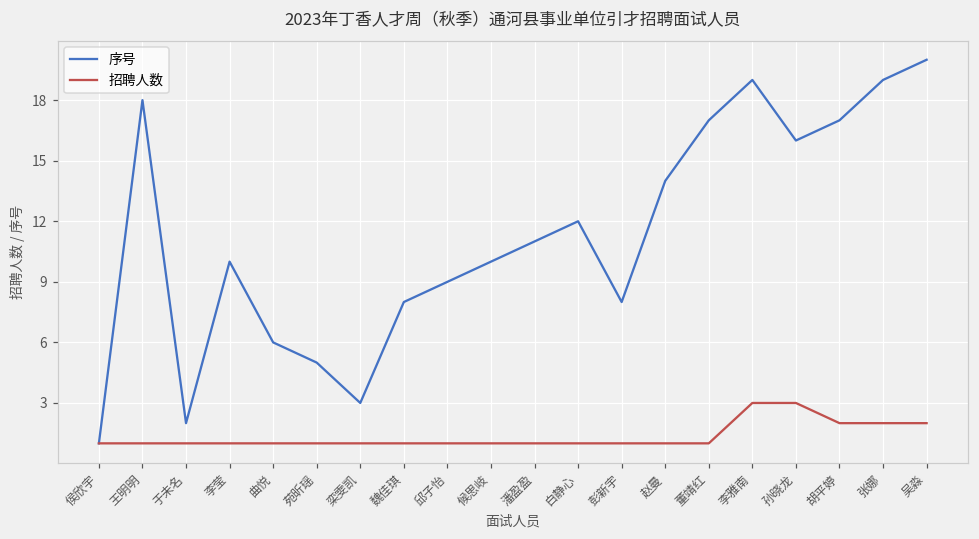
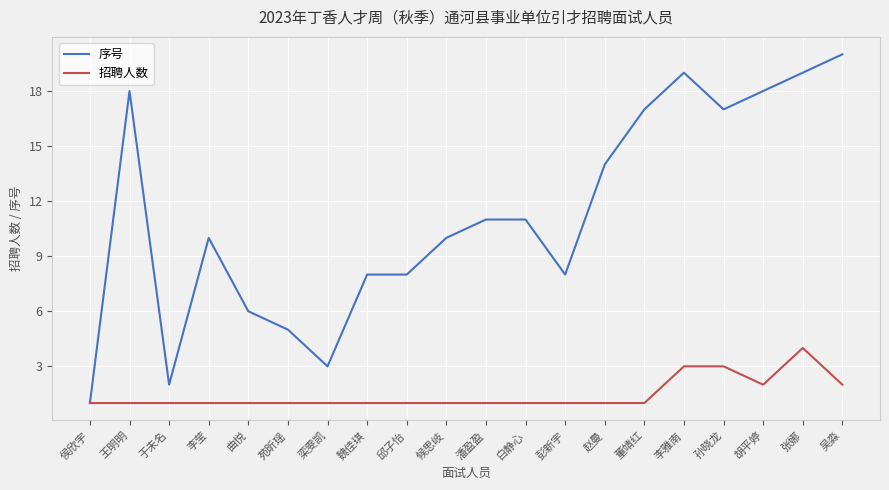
  {
    "序号": {
      "王明明": 18,
      "于未名": 2,
      "李莹": 10,
      "曲悦": 6,
      "苑昕瑶": 5,
      "栾雯凯": 3,
      "魏佳琪": 8,
-     "邱子怡": 9,
+     "邱子怡": 8,
      "候思岐": 10,
      "潘盈盈": 11,
-     "白静心": 12,
+     "白静心": 11,
      "彭新宇": 8,
      "赵曼": 14,
      "董靖红": 17,
      "李雅南": 19,
-     "孙晓龙": 16,
-     "胡平婷": 17,
+     "孙晓龙": 17,
+     "胡平婷": 18,
      "张娜": 19,
      "吴淼": 20
    },
    "招聘人数": {
      "王明明": 1,
      "于未名": 1,
      "李莹": 1,
      "曲悦": 1,
      "苑昕瑶": 1,
      "栾雯凯": 1,
      "魏佳琪": 1,
      "邱子怡": 1,
      "候思岐": 1,
      "潘盈盈": 1,
      "白静心": 1,
      "彭新宇": 1,
      "赵曼": 1,
      "董靖红": 1,
      "李雅南": 3,
      "孙晓龙": 3,
      "胡平婷": 2,
-     "张娜": 2,
+     "张娜": 4,
      "吴淼": 2
    }
  }
